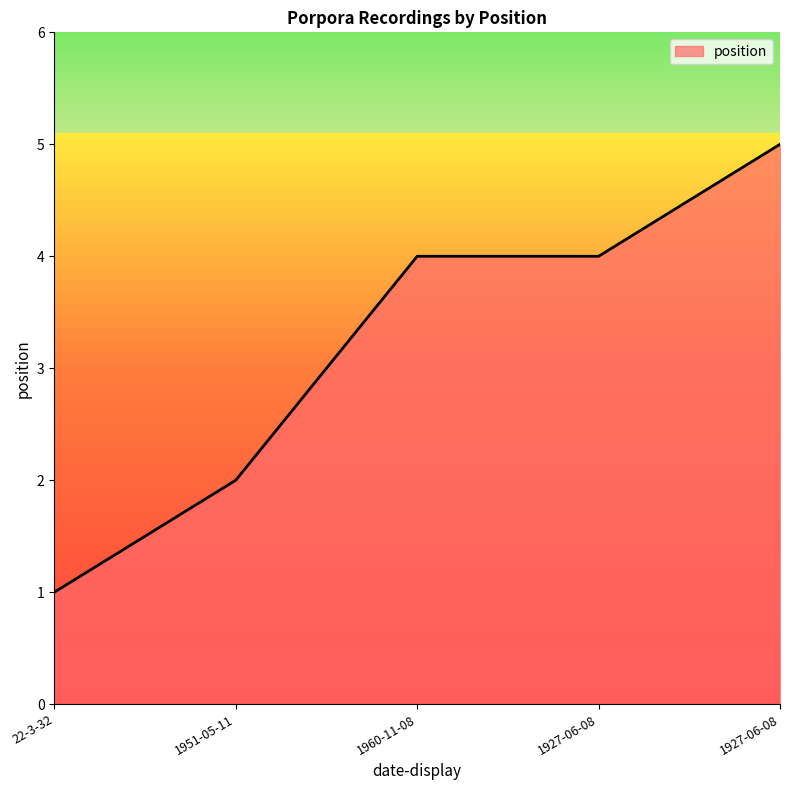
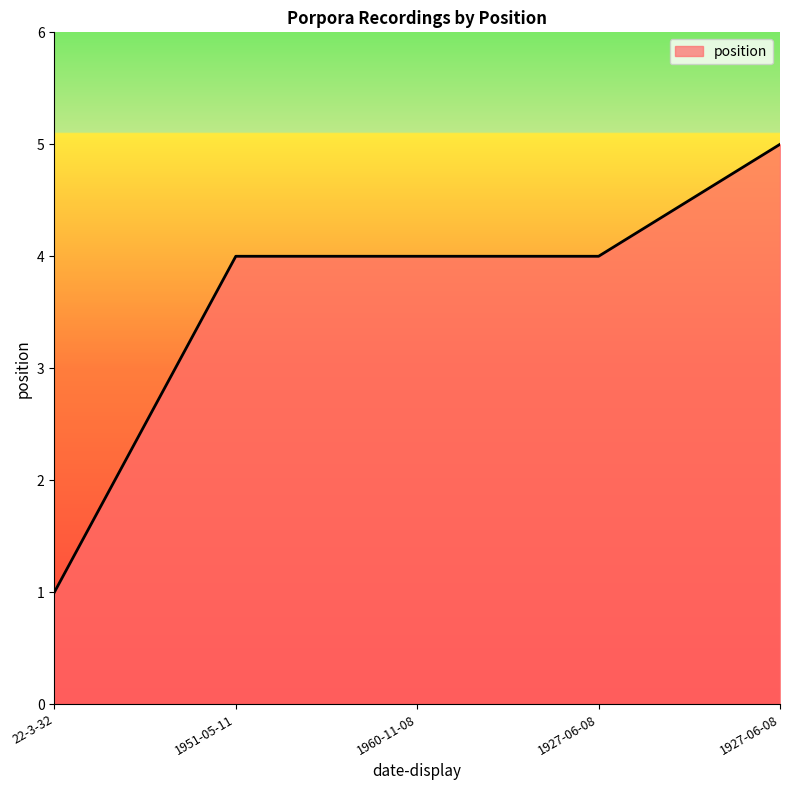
  {
    "22-3-32": 1,
-   "1951-05-11": 2,
+   "1951-05-11": 4,
    "1960-11-08": 4
  }
